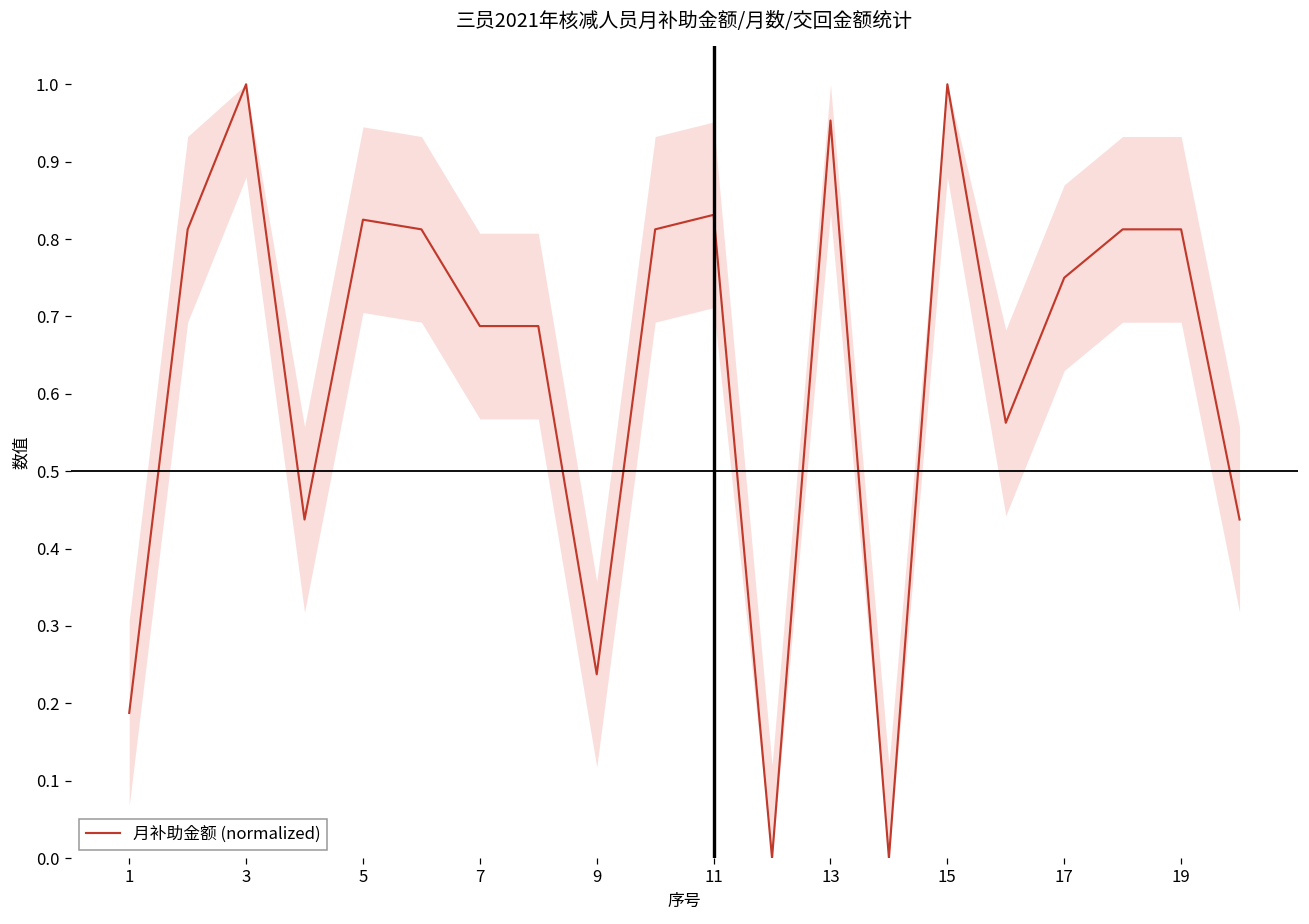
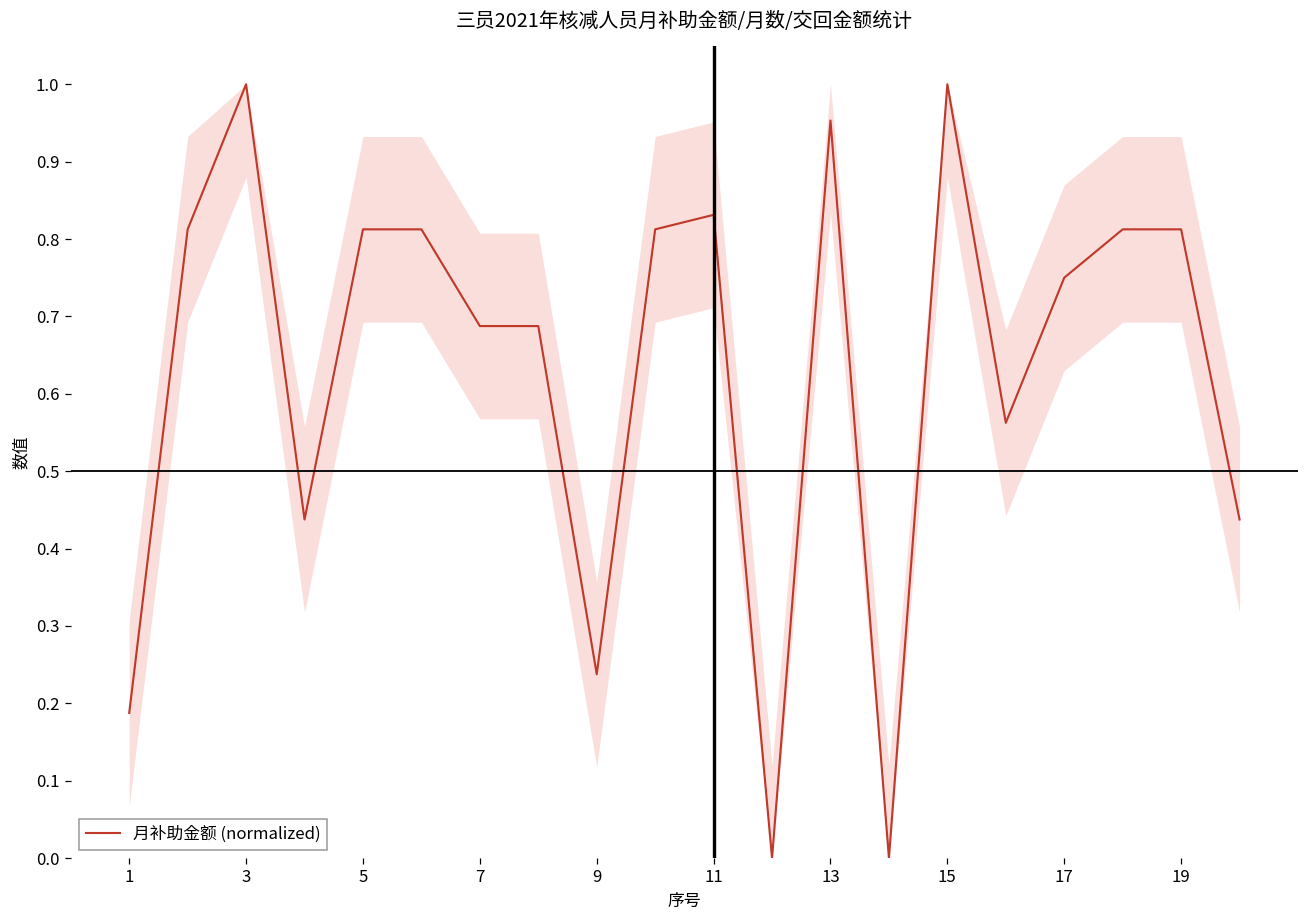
  {
    "月补助金额 (normalized)": {
      "1": 0.19,
-     "5": 0.83,
+     "5": 0.81,
      "7": 0.69,
      "9": 0.24,
      "11": 0.83,
      "13": 0.95,
      "17": 0.75,
      "19": 0.81
    }
  }
